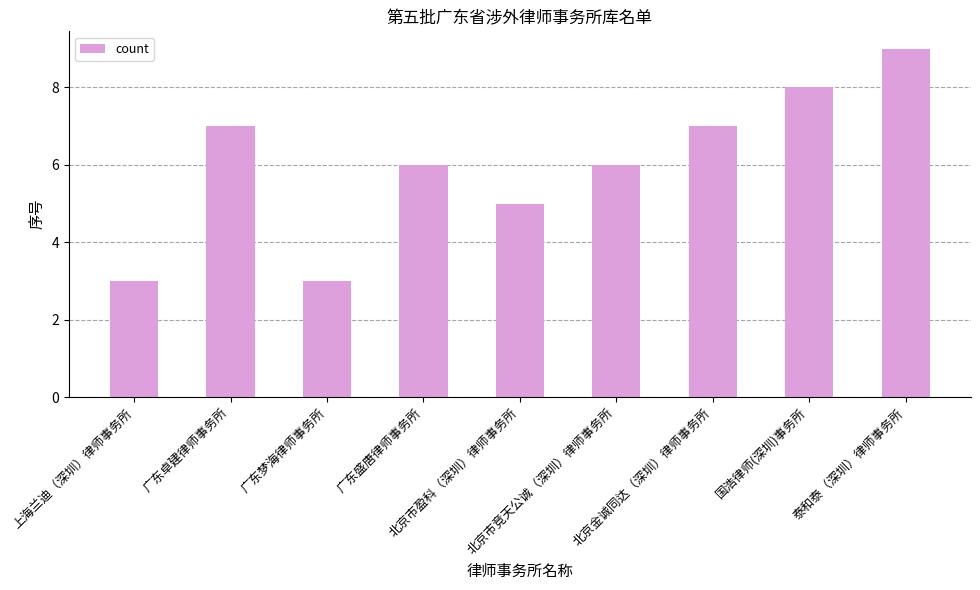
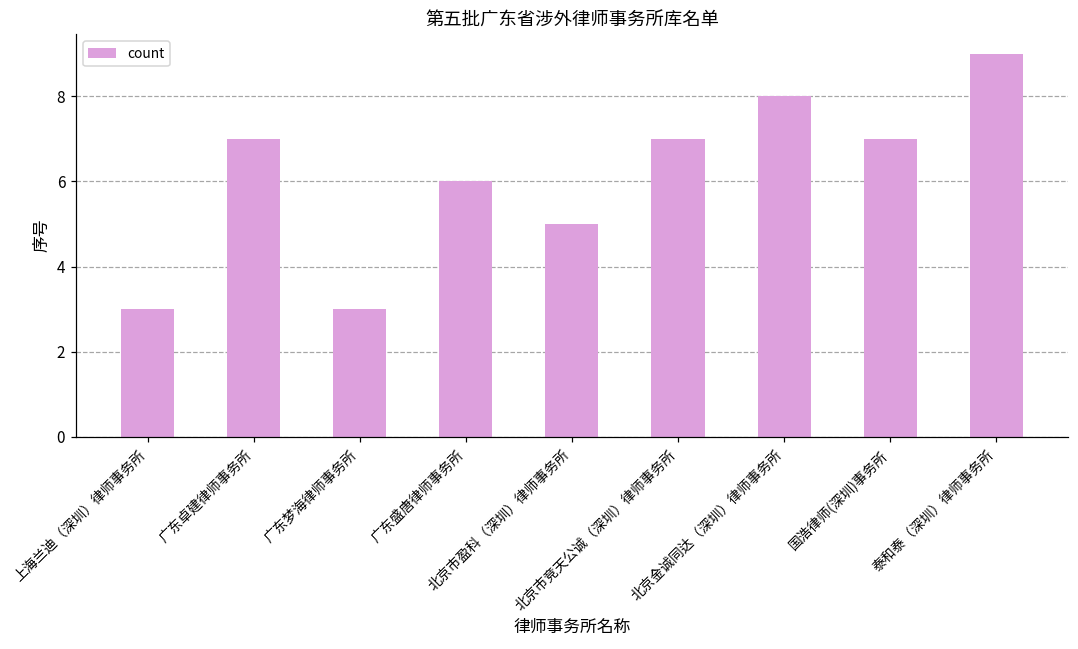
  {
    "上海兰迪（深圳）律师事务所": 3,
    "广东卓建律师事务所": 7,
    "广东梦海律师事务所": 3,
    "广东盛唐律师事务所": 6,
    "北京市盈科（深圳）律师事务所": 5,
-   "北京市竞天公诚（深圳）律师事务所": 6,
-   "北京金诚同达（深圳）律师事务所": 7,
-   "国浩律师(深圳)事务所": 8,
+   "北京市竞天公诚（深圳）律师事务所": 7,
+   "北京金诚同达（深圳）律师事务所": 8,
+   "国浩律师(深圳)事务所": 7,
    "泰和泰（深圳）律师事务所": 9
  }
